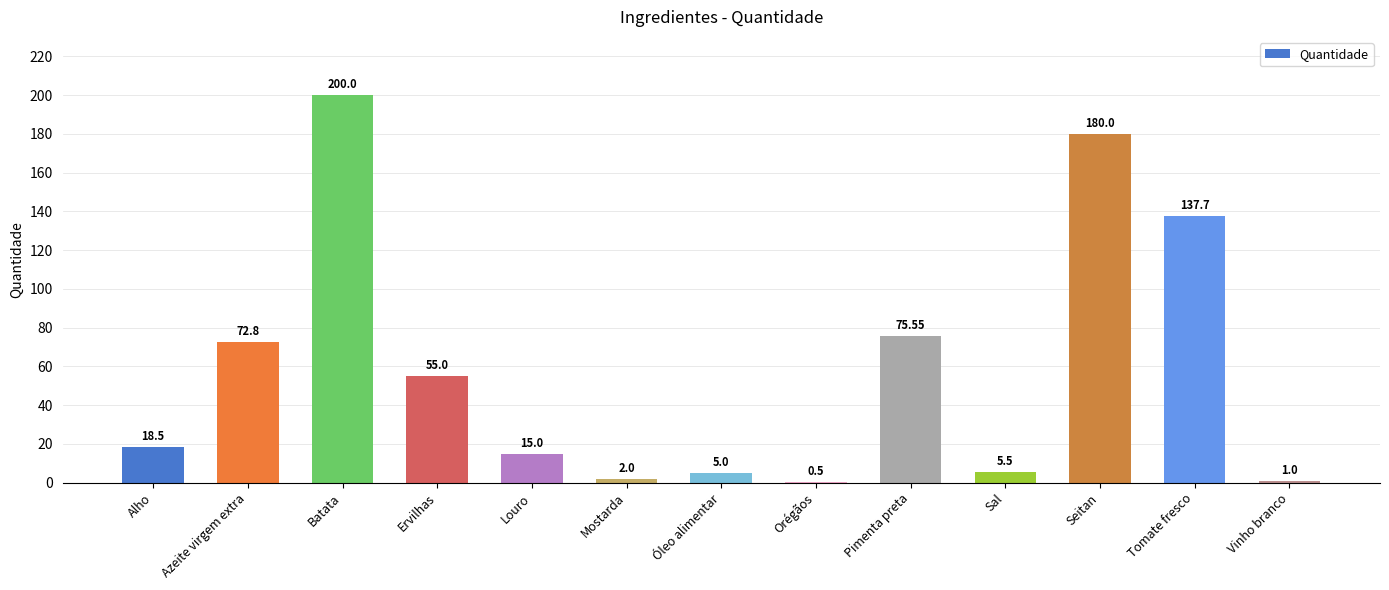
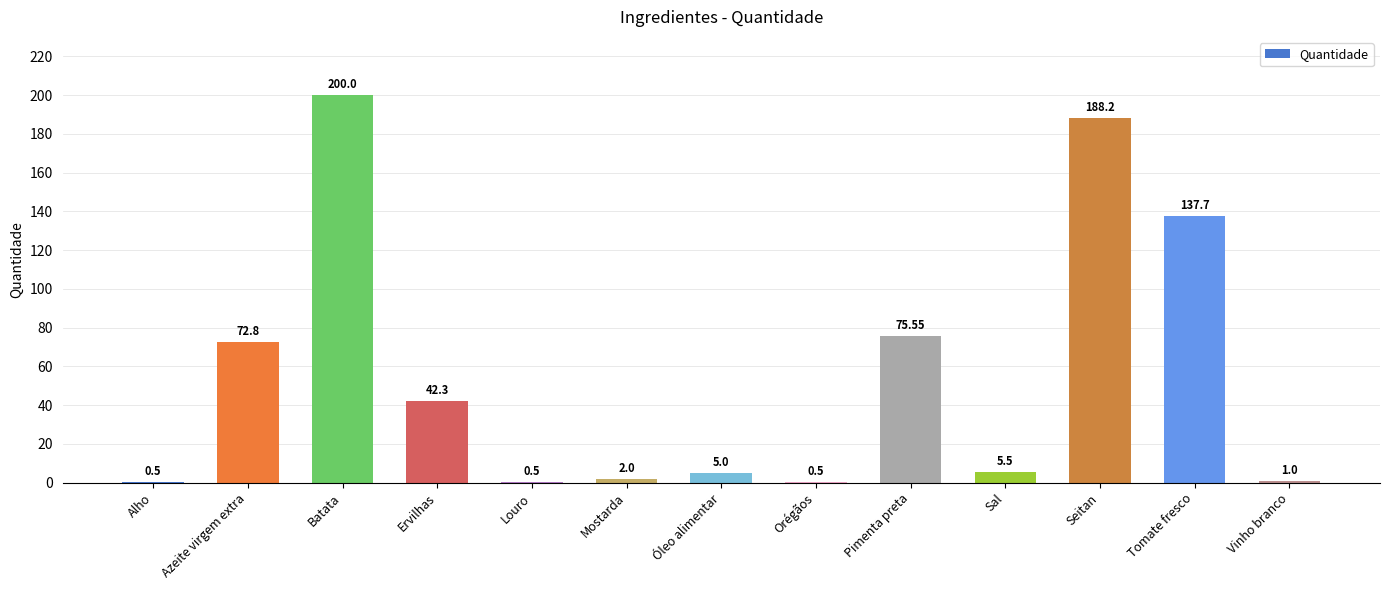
  {
-   "Alho": 18.5,
+   "Alho": 0.5,
    "Azeite virgem extra": 72.8,
    "Batata": 200.0,
-   "Ervilhas": 55.0,
-   "Louro": 15.0,
+   "Ervilhas": 42.3,
+   "Louro": 0.5,
    "Mostarda": 2.0,
    "Óleo alimentar": 5.0,
    "Orégãos": 0.5,
    "Pimenta preta": 75.55,
    "Sal": 5.5,
-   "Seitan": 180.0,
+   "Seitan": 188.2,
    "Tomate fresco": 137.7,
    "Vinho branco": 1.0
  }
